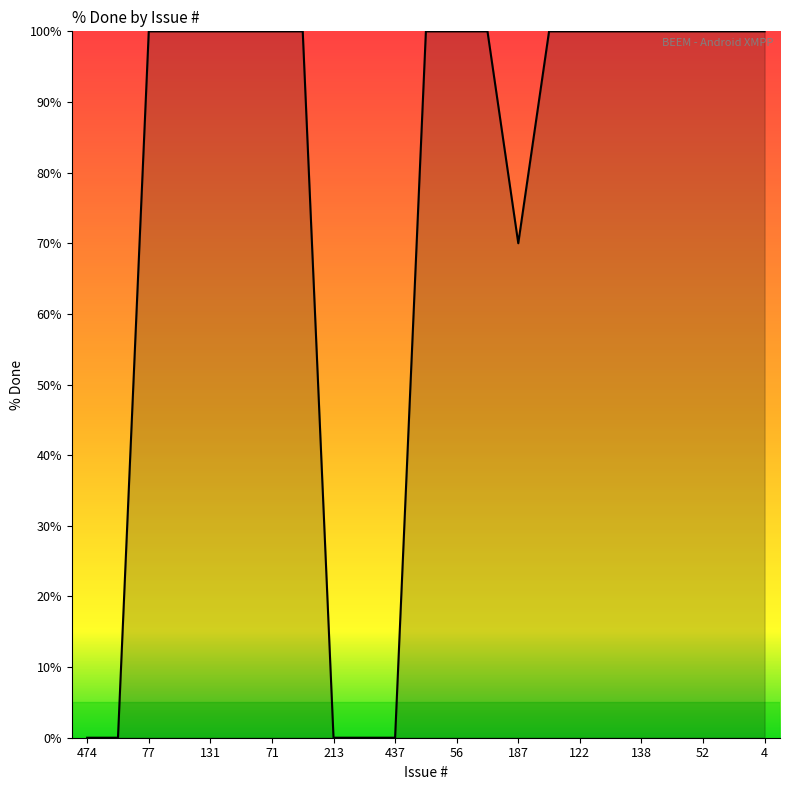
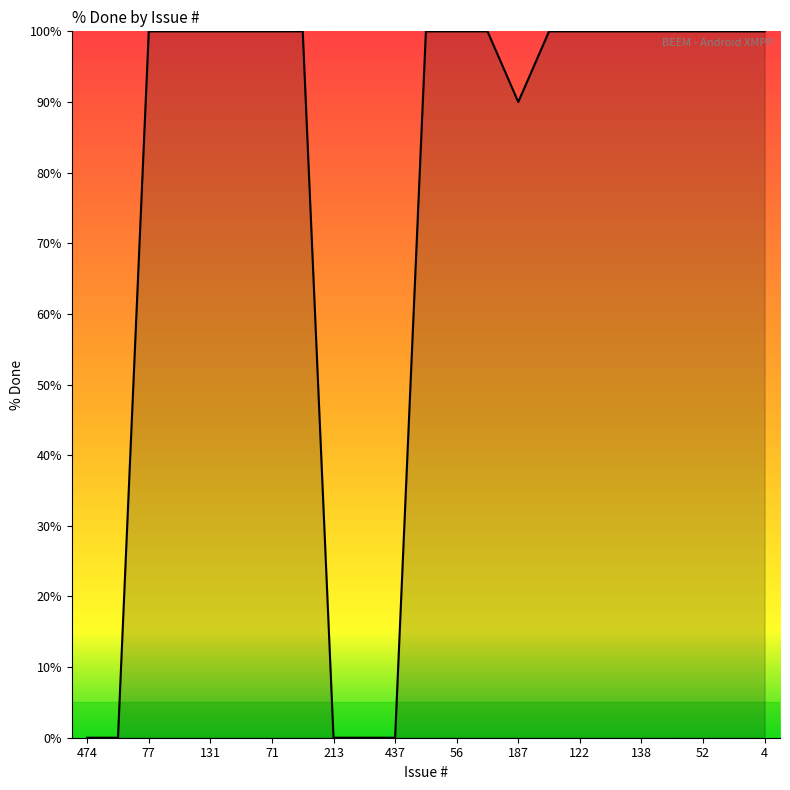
  {
    "474": "0%",
    "77": "100%",
    "131": "100%",
    "71": "100%",
    "213": "0%",
    "437": "0%",
    "56": "100%",
-   "187": "70%",
+   "187": "90%",
    "122": "100%",
    "138": "100%",
    "52": "100%",
    "4": "100%"
  }
